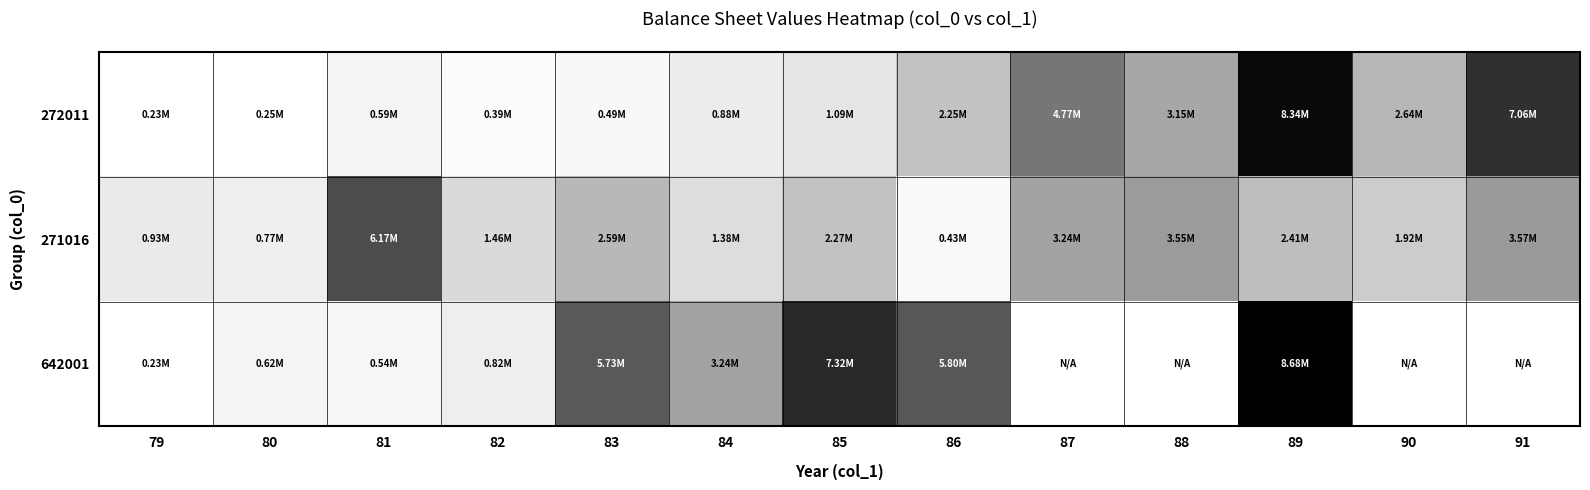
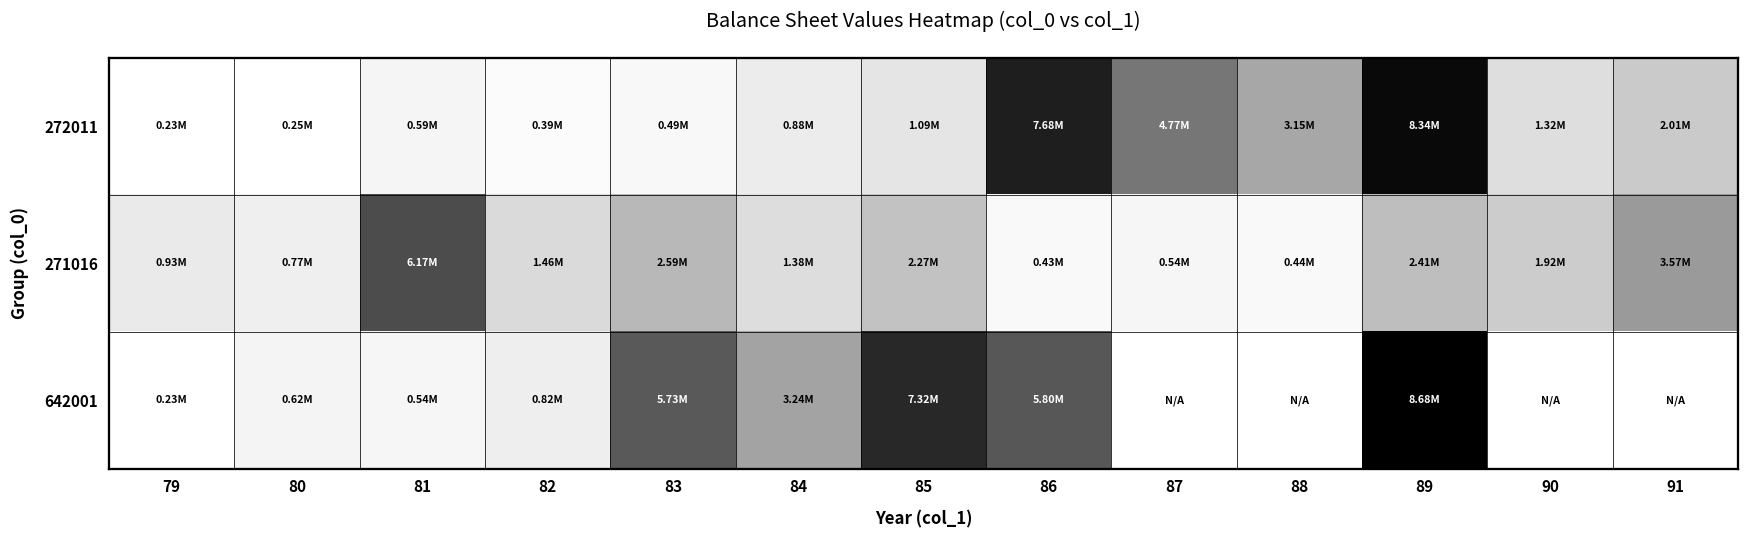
  {
    "272011": {
      "79": "0.23M",
      "80": "0.25M",
      "81": "0.59M",
      "82": "0.39M",
      "83": "0.49M",
      "84": "0.88M",
      "85": "1.09M",
-     "86": "2.25M",
+     "86": "7.68M",
      "87": "4.77M",
      "88": "3.15M",
      "89": "8.34M",
-     "90": "2.64M",
-     "91": "7.06M"
+     "90": "1.32M",
+     "91": "2.01M"
    },
    "271016": {
      "79": "0.93M",
      "80": "0.77M",
      "81": "6.17M",
      "82": "1.46M",
      "83": "2.59M",
      "84": "1.38M",
      "85": "2.27M",
      "86": "0.43M",
-     "87": "3.24M",
-     "88": "3.55M",
+     "87": "0.54M",
+     "88": "0.44M",
      "89": "2.41M",
      "90": "1.92M",
      "91": "3.57M"
    },
    "642001": {
      "79": "0.23M",
      "80": "0.62M",
      "81": "0.54M",
      "82": "0.82M",
      "83": "5.73M",
      "84": "3.24M",
      "85": "7.32M",
      "86": "5.80M",
      "89": "8.68M"
    }
  }
